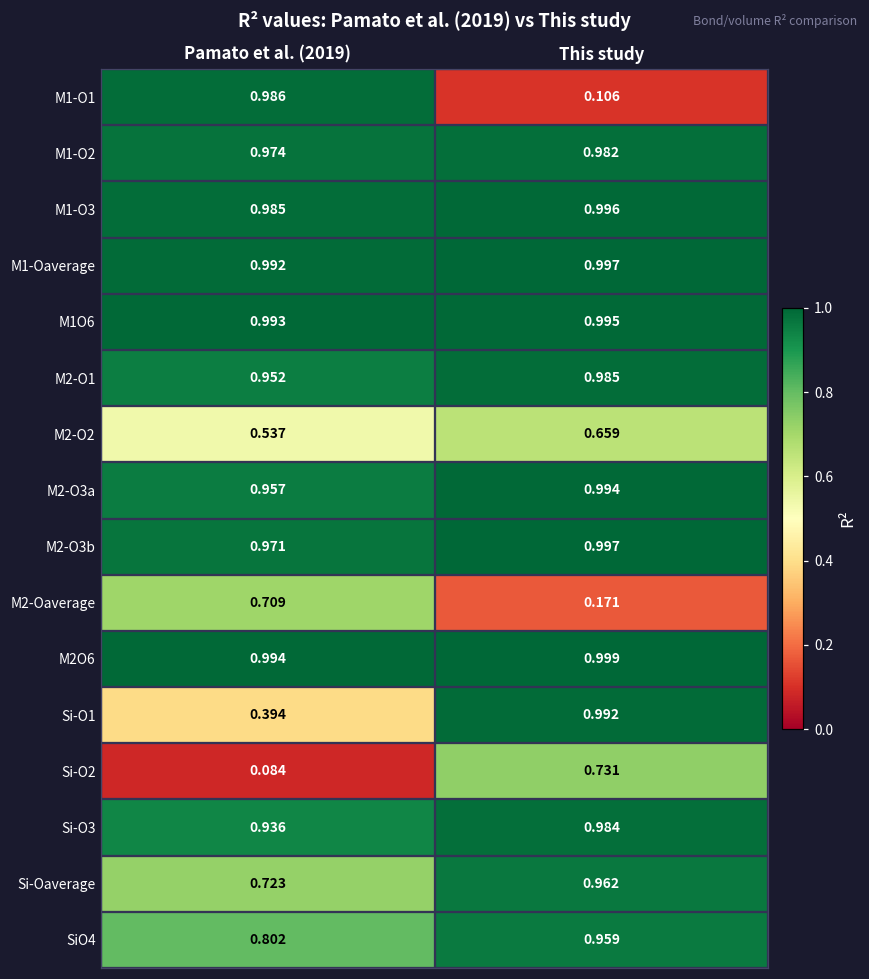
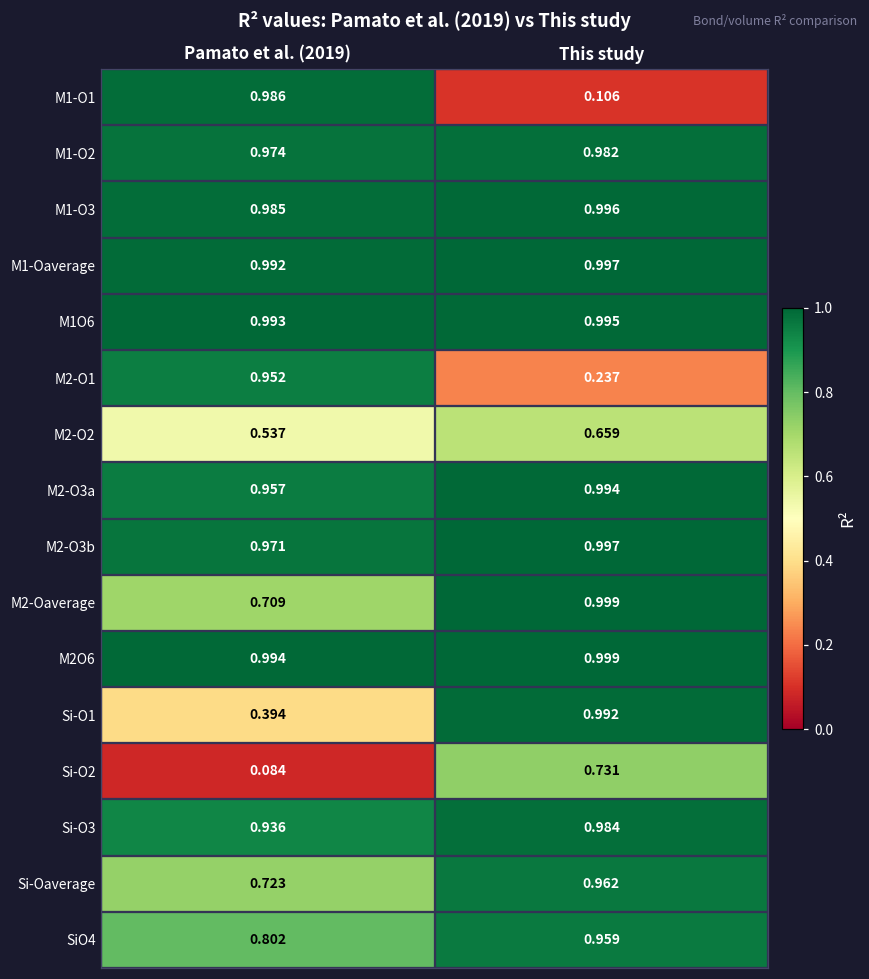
  {
    "M1-O1": {
      "Pamato et al. (2019)": 0.986,
      "This study": 0.106
    },
    "M1-O2": {
      "Pamato et al. (2019)": 0.974,
      "This study": 0.982
    },
    "M1-O3": {
      "Pamato et al. (2019)": 0.985,
      "This study": 0.996
    },
    "M1-Oaverage": {
      "Pamato et al. (2019)": 0.992,
      "This study": 0.997
    },
    "M1O6": {
      "Pamato et al. (2019)": 0.993,
      "This study": 0.995
    },
    "M2-O1": {
      "Pamato et al. (2019)": 0.952,
-     "This study": 0.985
+     "This study": 0.237
    },
    "M2-O2": {
      "Pamato et al. (2019)": 0.537,
      "This study": 0.659
    },
    "M2-O3a": {
      "Pamato et al. (2019)": 0.957,
      "This study": 0.994
    },
    "M2-O3b": {
      "Pamato et al. (2019)": 0.971,
      "This study": 0.997
    },
    "M2-Oaverage": {
      "Pamato et al. (2019)": 0.709,
-     "This study": 0.171
+     "This study": 0.999
    },
    "M2O6": {
      "Pamato et al. (2019)": 0.994,
      "This study": 0.999
    },
    "Si-O1": {
      "Pamato et al. (2019)": 0.394,
      "This study": 0.992
    },
    "Si-O2": {
      "Pamato et al. (2019)": 0.084,
      "This study": 0.731
    },
    "Si-O3": {
      "Pamato et al. (2019)": 0.936,
      "This study": 0.984
    },
    "Si-Oaverage": {
      "Pamato et al. (2019)": 0.723,
      "This study": 0.962
    },
    "SiO4": {
      "Pamato et al. (2019)": 0.802,
      "This study": 0.959
    }
  }
